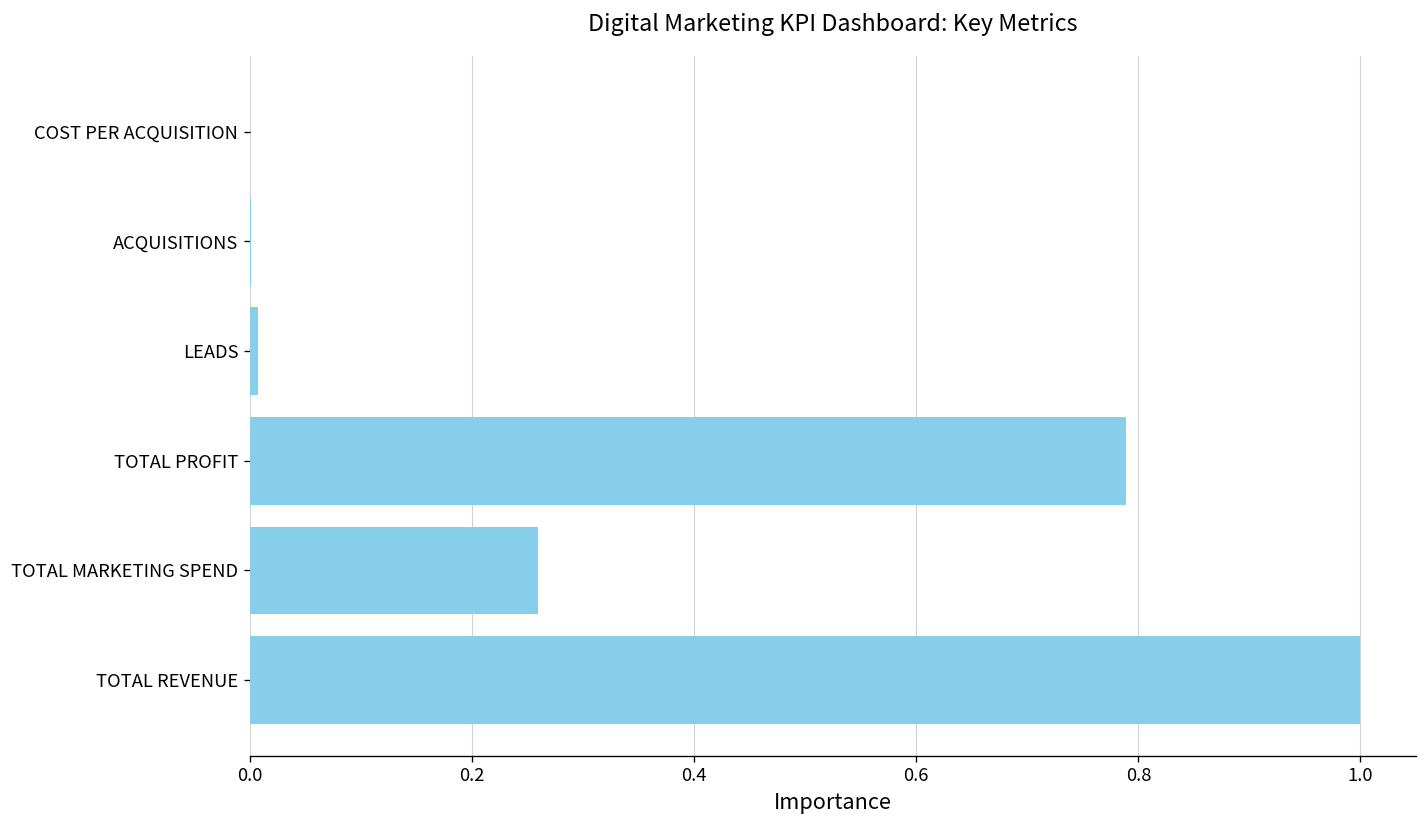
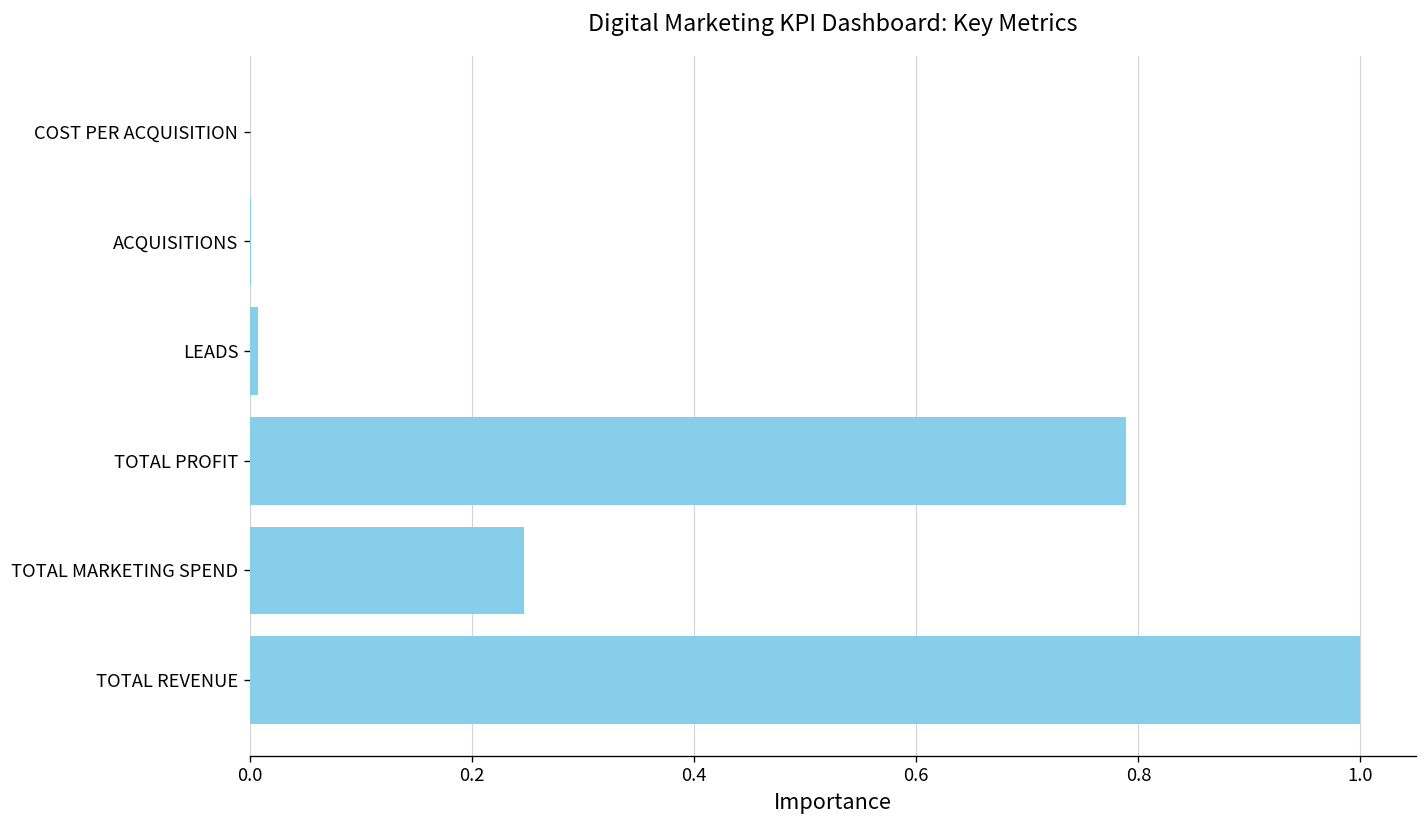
  {
    "LEADS": 0.01,
    "TOTAL PROFIT": 0.79,
-   "TOTAL MARKETING SPEND": 0.26,
+   "TOTAL MARKETING SPEND": 0.25,
    "TOTAL REVENUE": 1.00
  }
